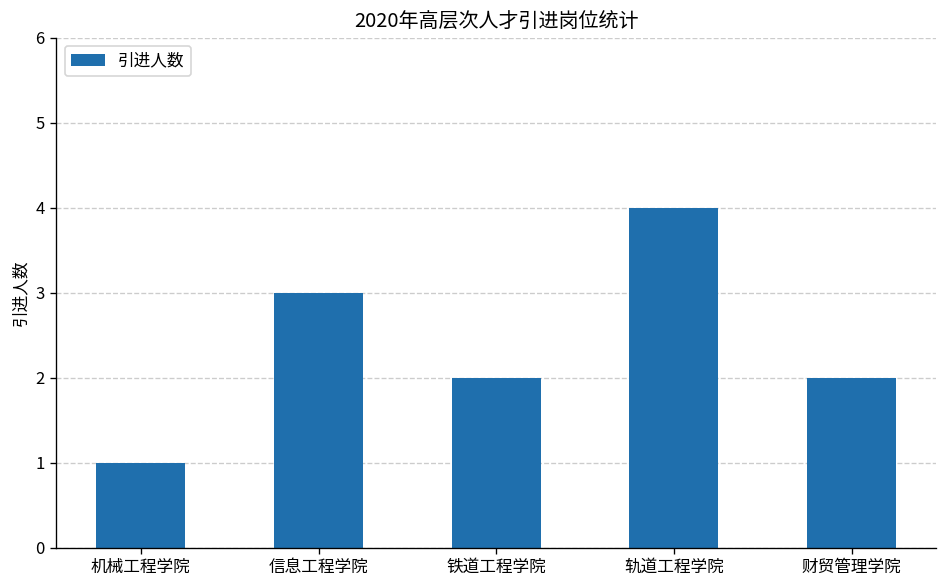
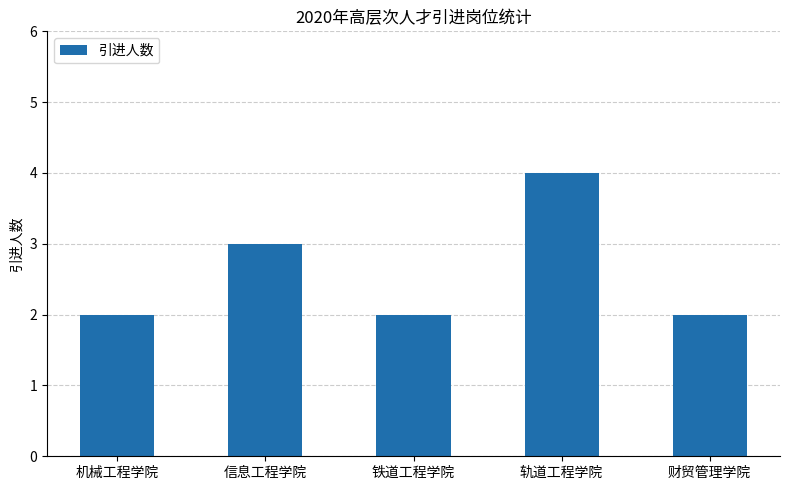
  {
-   "机械工程学院": 1,
+   "机械工程学院": 2,
    "信息工程学院": 3,
    "铁道工程学院": 2,
    "轨道工程学院": 4,
    "财贸管理学院": 2
  }
